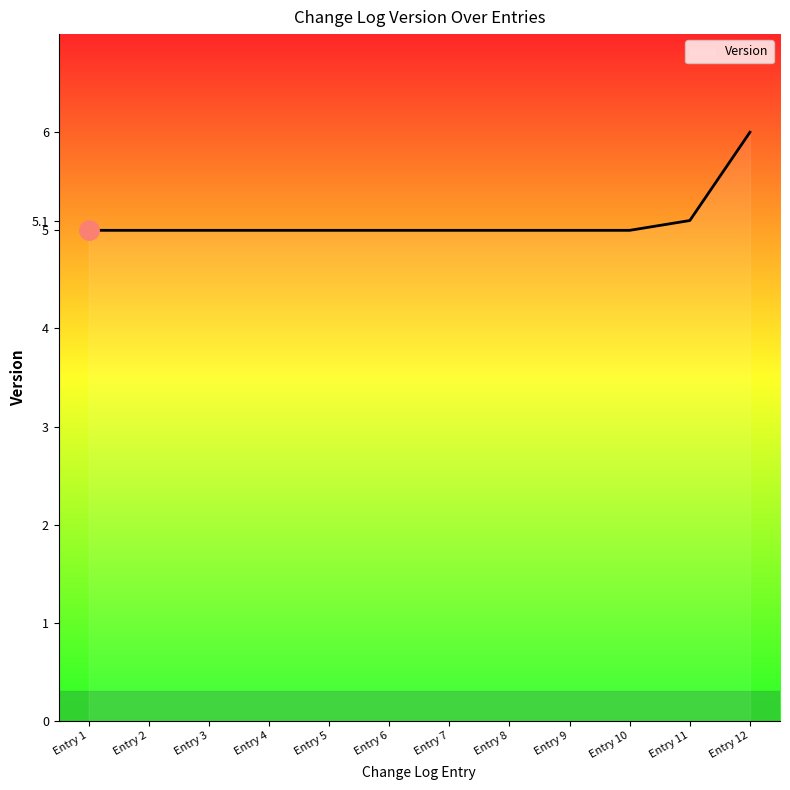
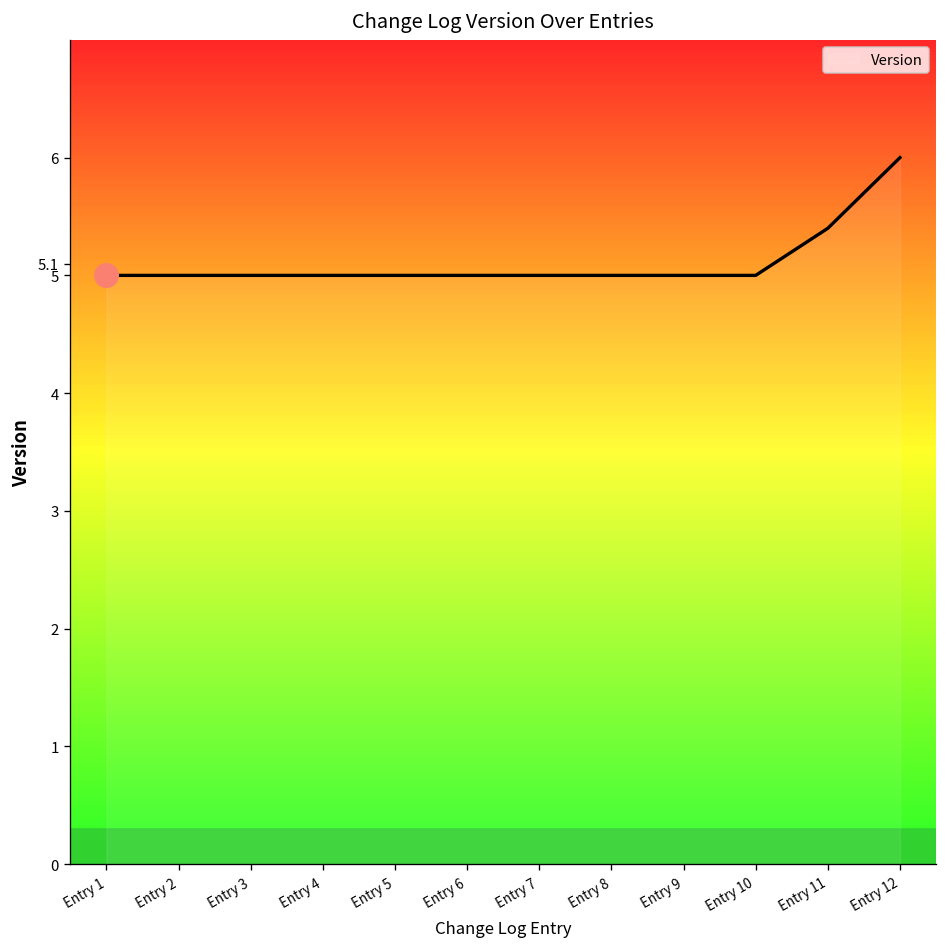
  {
    "Version": {
      "Entry 2": 5.0,
      "Entry 3": 5.0,
      "Entry 4": 5.0,
      "Entry 5": 5.0,
      "Entry 6": 5.0,
      "Entry 7": 5.0,
      "Entry 8": 5.0,
      "Entry 9": 5.0,
      "Entry 10": 5.0,
-     "Entry 11": 5.1,
+     "Entry 11": 5.4,
      "Entry 12": 6.0
    }
  }
